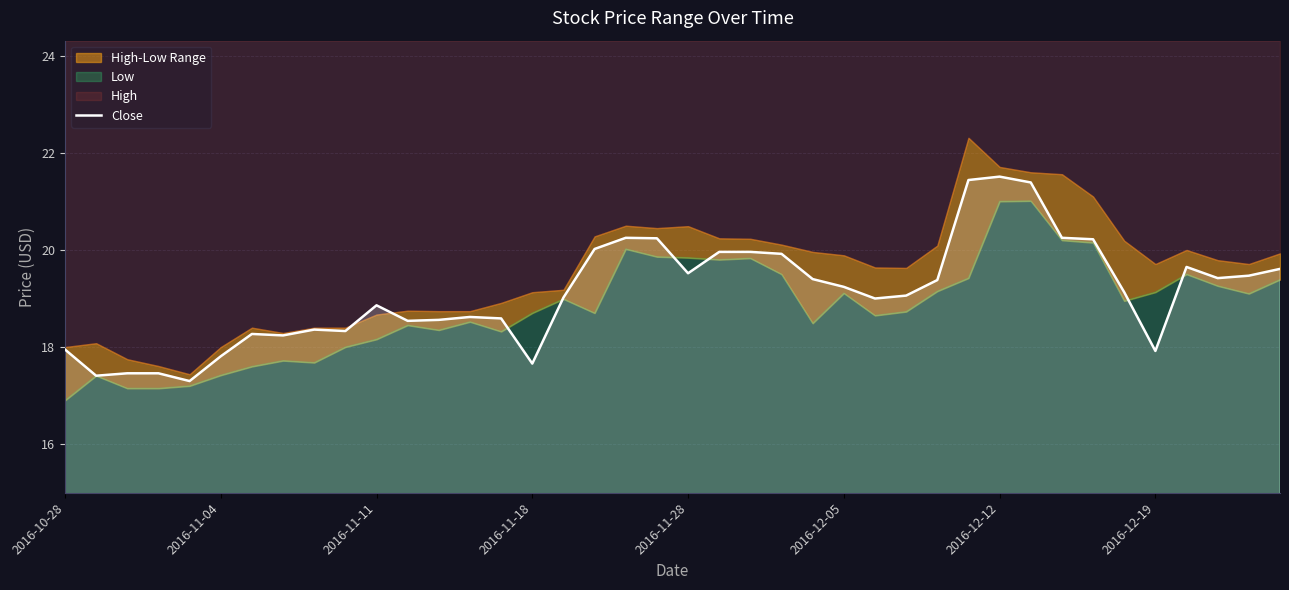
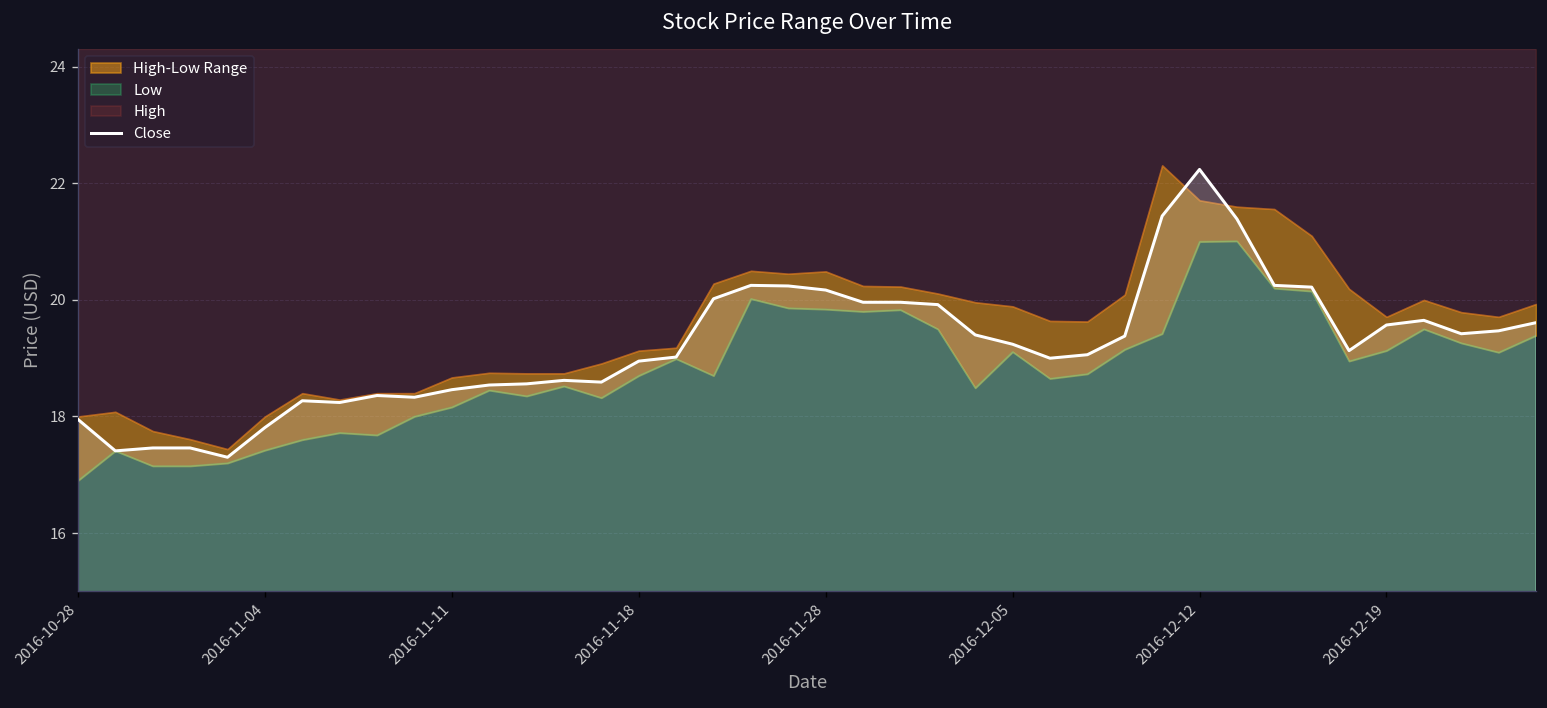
  {
    "Close": {
      "2016-11-04": 17.8,
-     "2016-11-11": 18.9,
-     "2016-11-18": 17.7,
-     "2016-11-28": 19.5,
+     "2016-11-11": 18.5,
+     "2016-11-18": 19.0,
+     "2016-11-28": 20.2,
      "2016-12-05": 19.2,
-     "2016-12-12": 21.5,
-     "2016-12-19": 17.9
+     "2016-12-12": 22.2,
+     "2016-12-19": 19.6
    },
    "Low": {
      "2016-10-28": 16.9,
      "2016-11-04": 17.4,
      "2016-11-11": 18.2,
      "2016-11-18": 18.7,
      "2016-11-28": 19.8,
      "2016-12-05": 19.1,
      "2016-12-12": 21.0,
      "2016-12-19": 19.1
    },
    "High": {
      "2016-10-28": 6.3,
      "2016-11-04": 6.3,
      "2016-11-11": 5.6,
      "2016-11-18": 5.2,
      "2016-11-28": 3.8,
      "2016-12-05": 4.4,
      "2016-12-12": 2.6,
      "2016-12-19": 4.6
    }
  }
